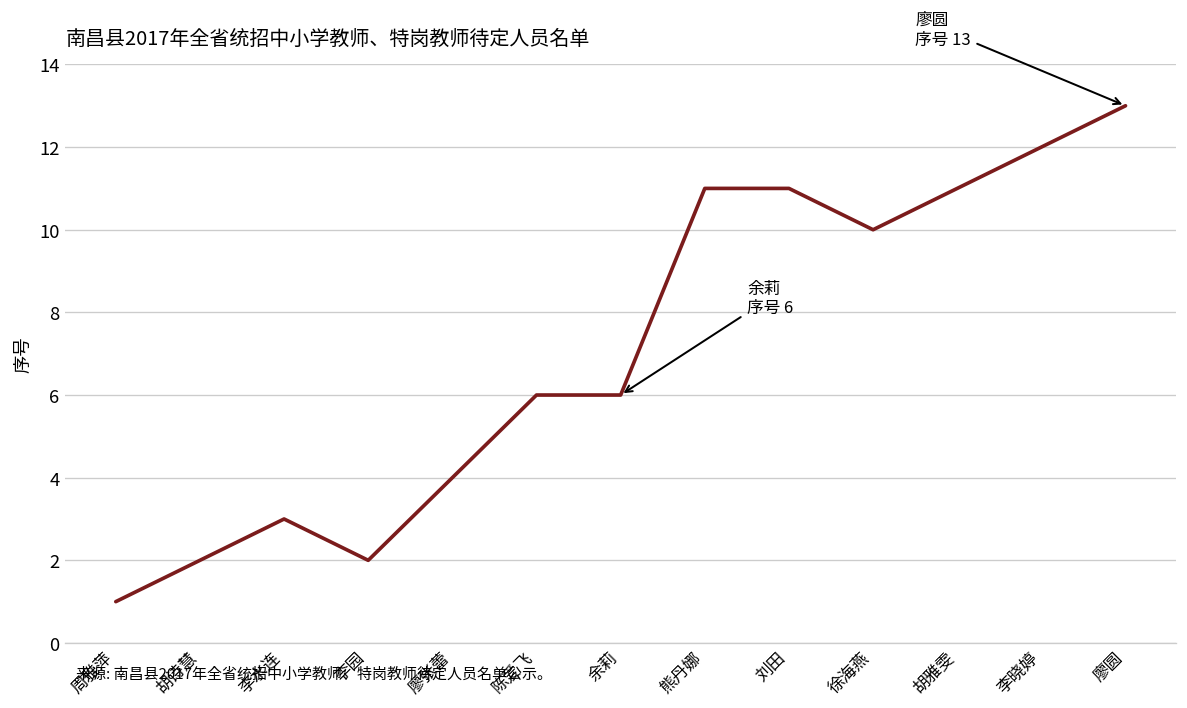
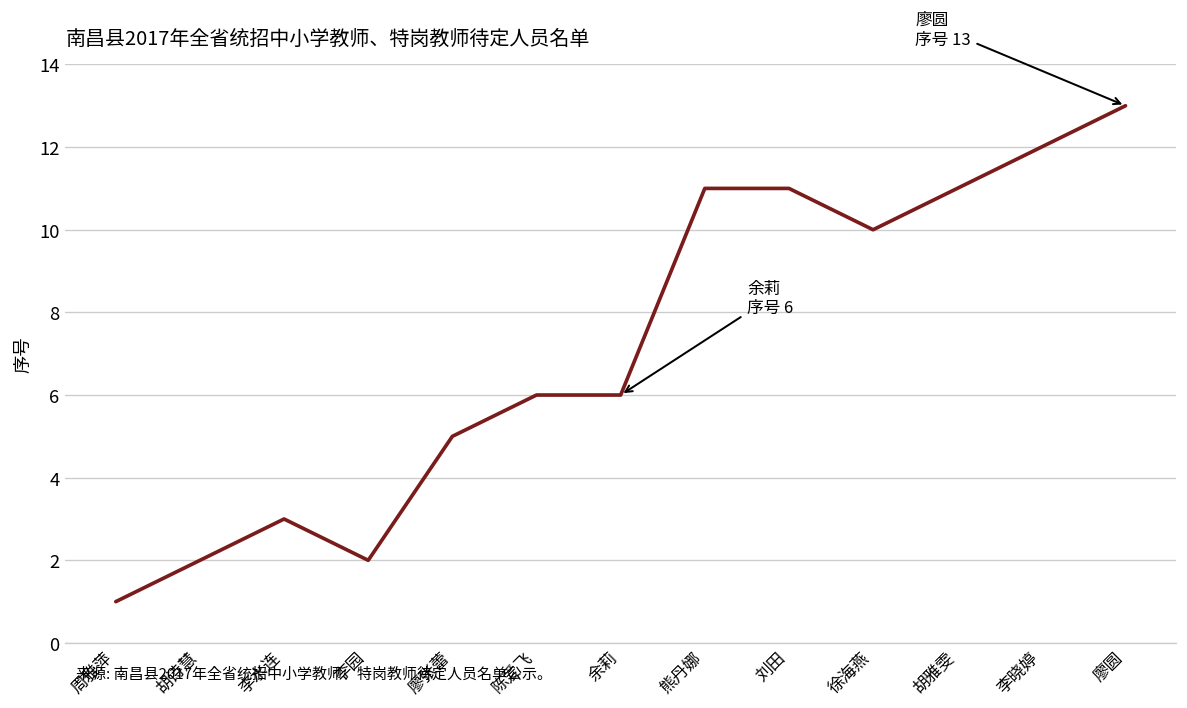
  {
    "周雅萍": 1,
    "胡诗慧": 2,
    "李水连": 3,
    "李园": 2,
-   "廖张蕾": 4,
+   "廖张蕾": 5,
    "陈爱飞": 6,
    "熊丹娜": 11,
    "刘田": 11,
    "徐海燕": 10,
    "胡雅雯": 11,
    "李晓婷": 12
  }
